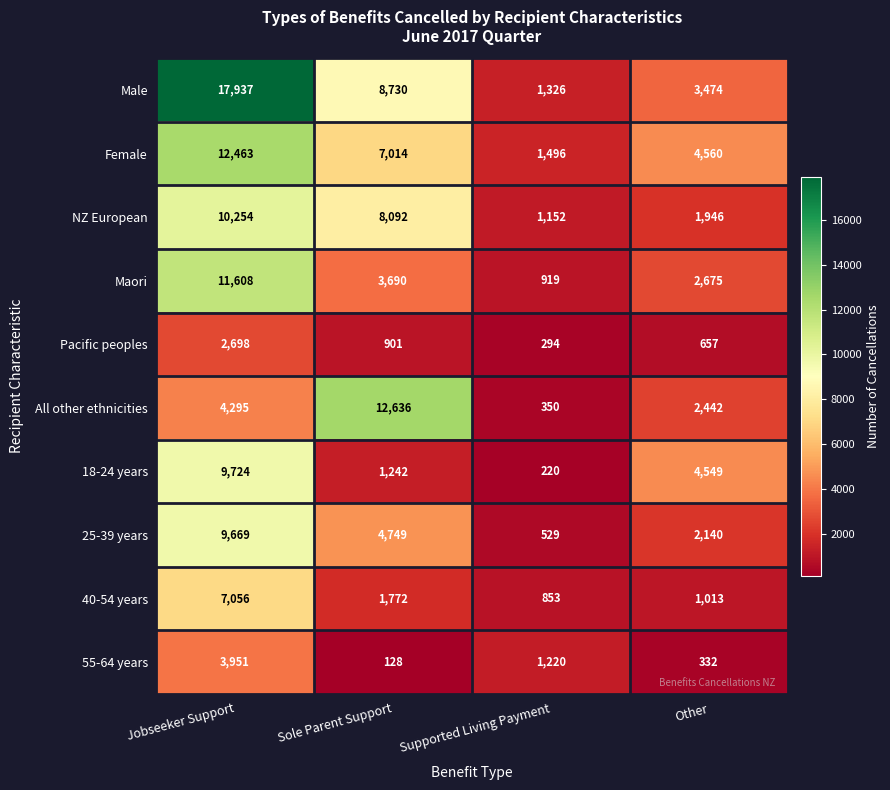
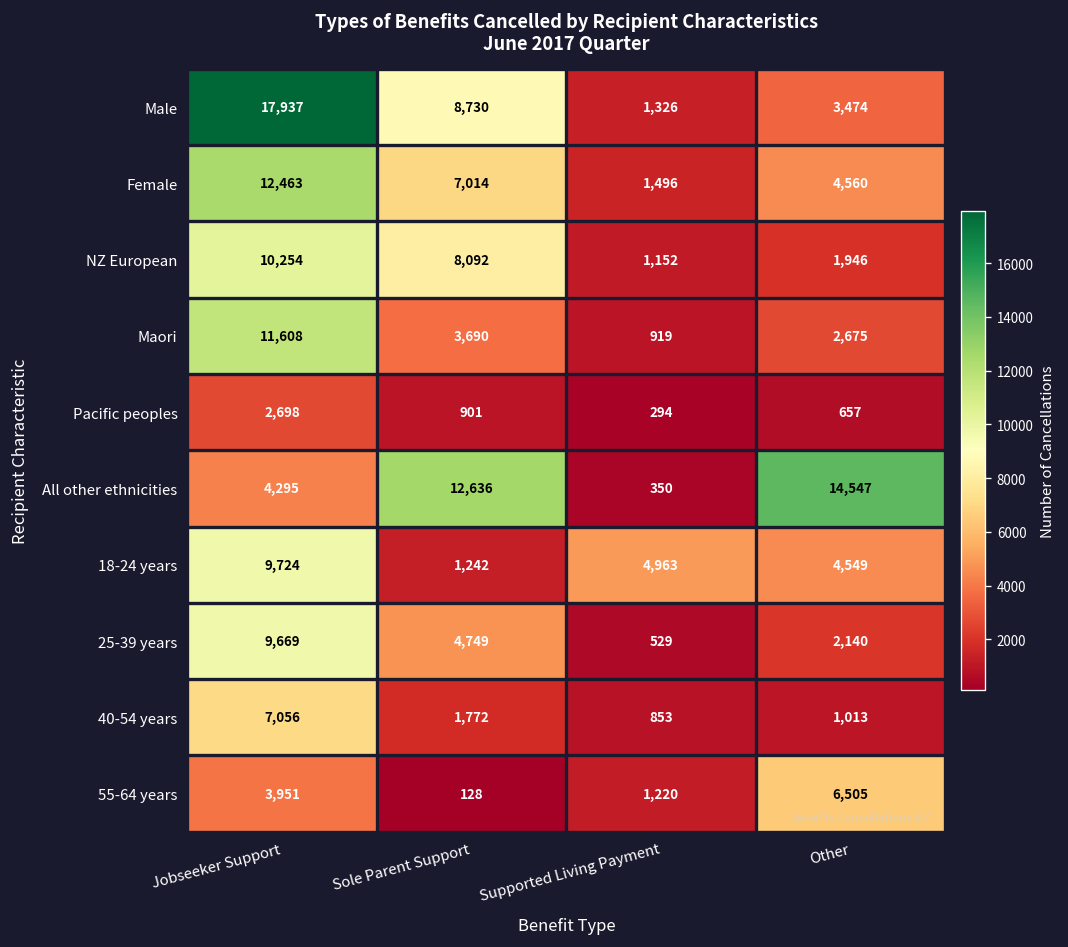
  {
    "Male": {
      "Jobseeker Support": "17,937",
      "Sole Parent Support": "8,730",
      "Supported Living Payment": "1,326",
      "Other": "3,474"
    },
    "Female": {
      "Jobseeker Support": "12,463",
      "Sole Parent Support": "7,014",
      "Supported Living Payment": "1,496",
      "Other": "4,560"
    },
    "NZ European": {
      "Jobseeker Support": "10,254",
      "Sole Parent Support": "8,092",
      "Supported Living Payment": "1,152",
      "Other": "1,946"
    },
    "Maori": {
      "Jobseeker Support": "11,608",
      "Sole Parent Support": "3,690",
      "Supported Living Payment": "919",
      "Other": "2,675"
    },
    "Pacific peoples": {
      "Jobseeker Support": "2,698",
      "Sole Parent Support": "901",
      "Supported Living Payment": "294",
      "Other": "657"
    },
    "All other ethnicities": {
      "Jobseeker Support": "4,295",
      "Sole Parent Support": "12,636",
      "Supported Living Payment": "350",
-     "Other": "2,442"
+     "Other": "14,547"
    },
    "18-24 years": {
      "Jobseeker Support": "9,724",
      "Sole Parent Support": "1,242",
-     "Supported Living Payment": "220",
+     "Supported Living Payment": "4,963",
      "Other": "4,549"
    },
    "25-39 years": {
      "Jobseeker Support": "9,669",
      "Sole Parent Support": "4,749",
      "Supported Living Payment": "529",
      "Other": "2,140"
    },
    "40-54 years": {
      "Jobseeker Support": "7,056",
      "Sole Parent Support": "1,772",
      "Supported Living Payment": "853",
      "Other": "1,013"
    },
    "55-64 years": {
      "Jobseeker Support": "3,951",
      "Sole Parent Support": "128",
      "Supported Living Payment": "1,220",
-     "Other": "332"
+     "Other": "6,505"
    }
  }
